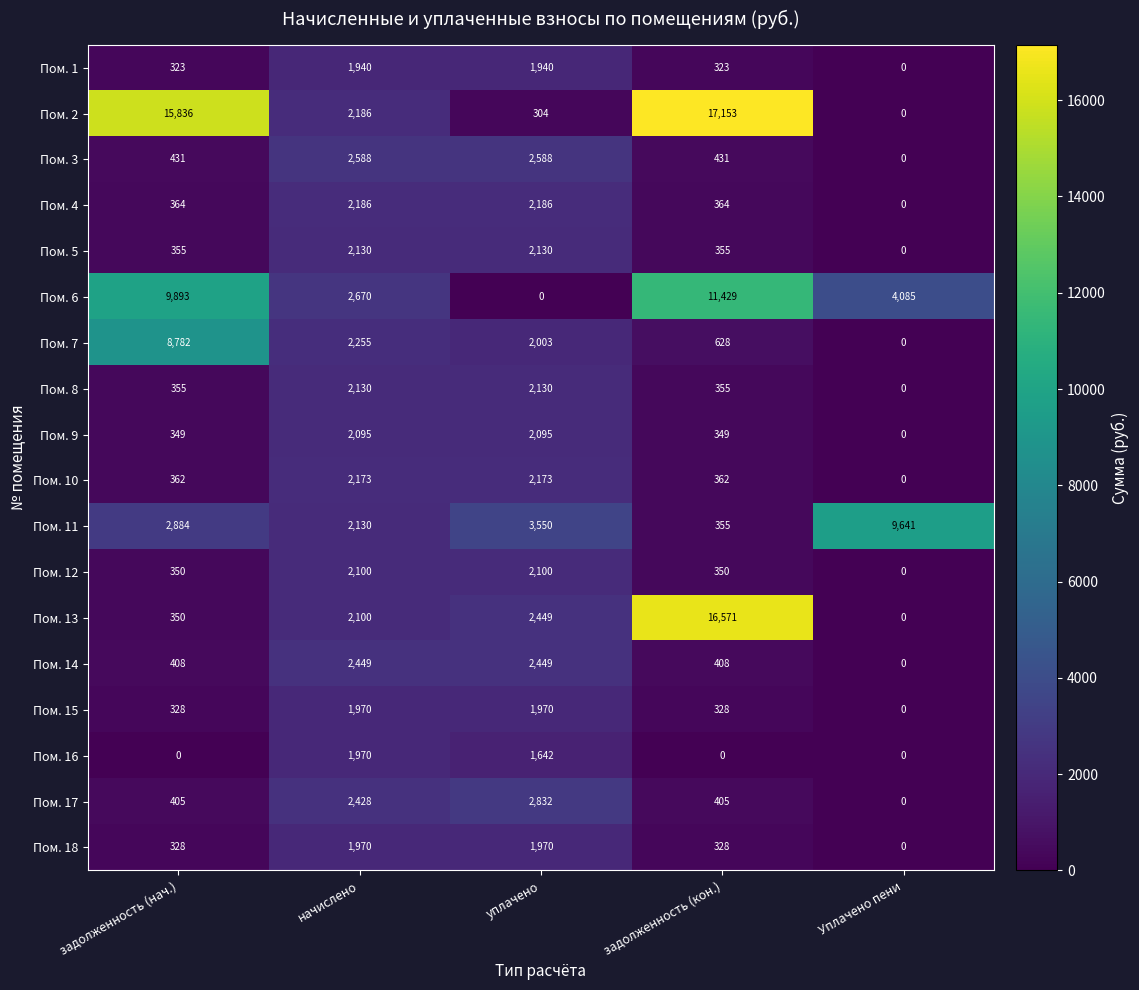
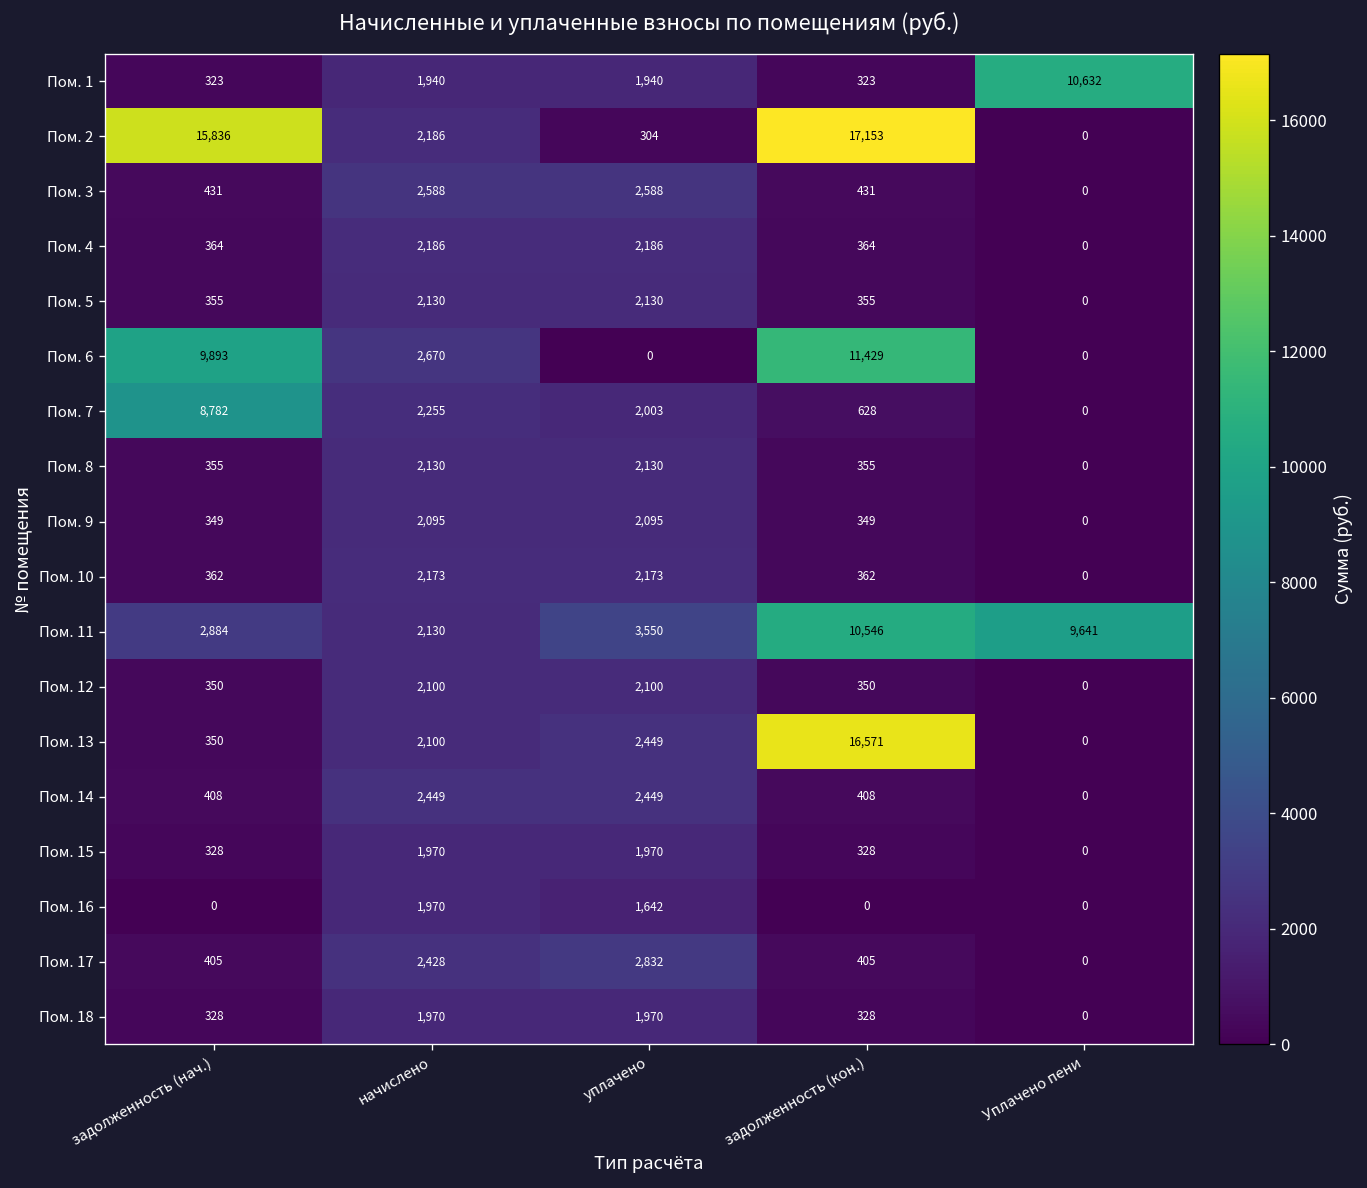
  {
    "Пом. 1": {
      "задолженность (нач.)": "323",
      "начислено": "1,940",
      "уплачено": "1,940",
      "задолженность (кон.)": "323",
-     "Уплачено пени": "0"
+     "Уплачено пени": "10,632"
    },
    "Пом. 2": {
      "задолженность (нач.)": "15,836",
      "начислено": "2,186",
      "уплачено": "304",
      "задолженность (кон.)": "17,153",
      "Уплачено пени": "0"
    },
    "Пом. 3": {
      "задолженность (нач.)": "431",
      "начислено": "2,588",
      "уплачено": "2,588",
      "задолженность (кон.)": "431",
      "Уплачено пени": "0"
    },
    "Пом. 4": {
      "задолженность (нач.)": "364",
      "начислено": "2,186",
      "уплачено": "2,186",
      "задолженность (кон.)": "364",
      "Уплачено пени": "0"
    },
    "Пом. 5": {
      "задолженность (нач.)": "355",
      "начислено": "2,130",
      "уплачено": "2,130",
      "задолженность (кон.)": "355",
      "Уплачено пени": "0"
    },
    "Пом. 6": {
      "задолженность (нач.)": "9,893",
      "начислено": "2,670",
      "уплачено": "0",
      "задолженность (кон.)": "11,429",
-     "Уплачено пени": "4,085"
+     "Уплачено пени": "0"
    },
    "Пом. 7": {
      "задолженность (нач.)": "8,782",
      "начислено": "2,255",
      "уплачено": "2,003",
      "задолженность (кон.)": "628",
      "Уплачено пени": "0"
    },
    "Пом. 8": {
      "задолженность (нач.)": "355",
      "начислено": "2,130",
      "уплачено": "2,130",
      "задолженность (кон.)": "355",
      "Уплачено пени": "0"
    },
    "Пом. 9": {
      "задолженность (нач.)": "349",
      "начислено": "2,095",
      "уплачено": "2,095",
      "задолженность (кон.)": "349",
      "Уплачено пени": "0"
    },
    "Пом. 10": {
      "задолженность (нач.)": "362",
      "начислено": "2,173",
      "уплачено": "2,173",
      "задолженность (кон.)": "362",
      "Уплачено пени": "0"
    },
    "Пом. 11": {
      "задолженность (нач.)": "2,884",
      "начислено": "2,130",
      "уплачено": "3,550",
-     "задолженность (кон.)": "355",
+     "задолженность (кон.)": "10,546",
      "Уплачено пени": "9,641"
    },
    "Пом. 12": {
      "задолженность (нач.)": "350",
      "начислено": "2,100",
      "уплачено": "2,100",
      "задолженность (кон.)": "350",
      "Уплачено пени": "0"
    },
    "Пом. 13": {
      "задолженность (нач.)": "350",
      "начислено": "2,100",
      "уплачено": "2,449",
      "задолженность (кон.)": "16,571",
      "Уплачено пени": "0"
    },
    "Пом. 14": {
      "задолженность (нач.)": "408",
      "начислено": "2,449",
      "уплачено": "2,449",
      "задолженность (кон.)": "408",
      "Уплачено пени": "0"
    },
    "Пом. 15": {
      "задолженность (нач.)": "328",
      "начислено": "1,970",
      "уплачено": "1,970",
      "задолженность (кон.)": "328",
      "Уплачено пени": "0"
    },
    "Пом. 16": {
      "задолженность (нач.)": "0",
      "начислено": "1,970",
      "уплачено": "1,642",
      "задолженность (кон.)": "0",
      "Уплачено пени": "0"
    },
    "Пом. 17": {
      "задолженность (нач.)": "405",
      "начислено": "2,428",
      "уплачено": "2,832",
      "задолженность (кон.)": "405",
      "Уплачено пени": "0"
    },
    "Пом. 18": {
      "задолженность (нач.)": "328",
      "начислено": "1,970",
      "уплачено": "1,970",
      "задолженность (кон.)": "328",
      "Уплачено пени": "0"
    }
  }
